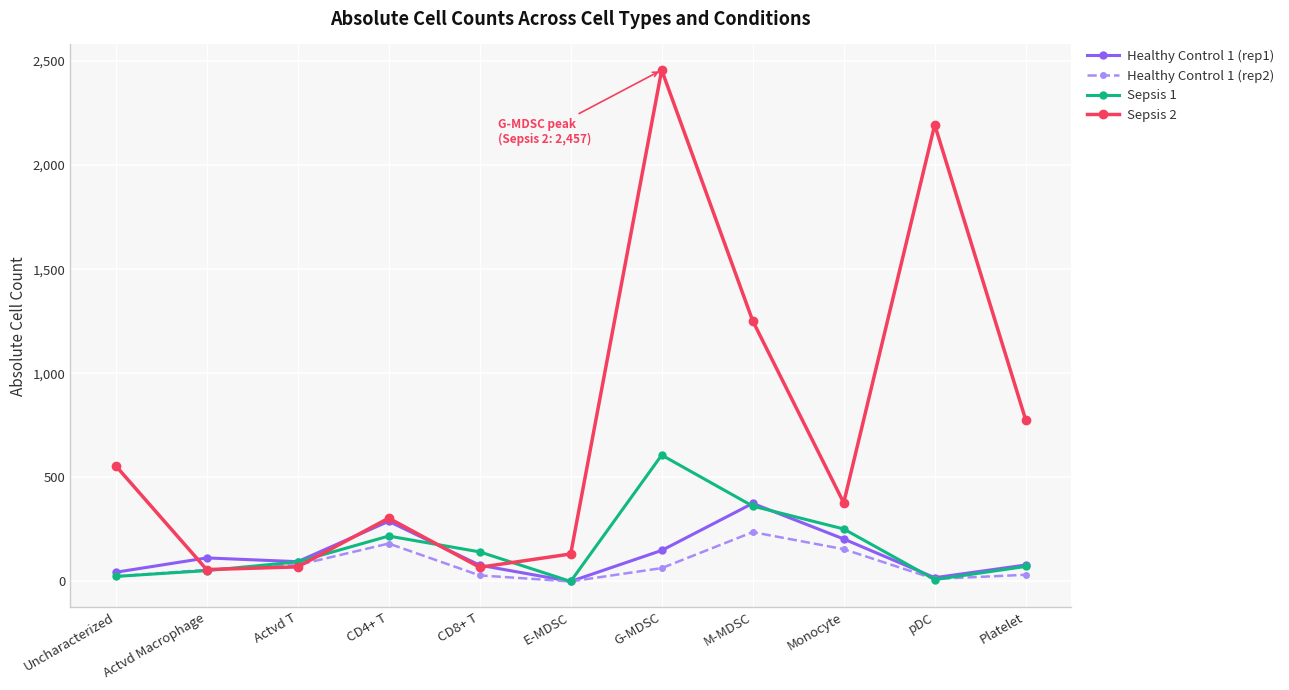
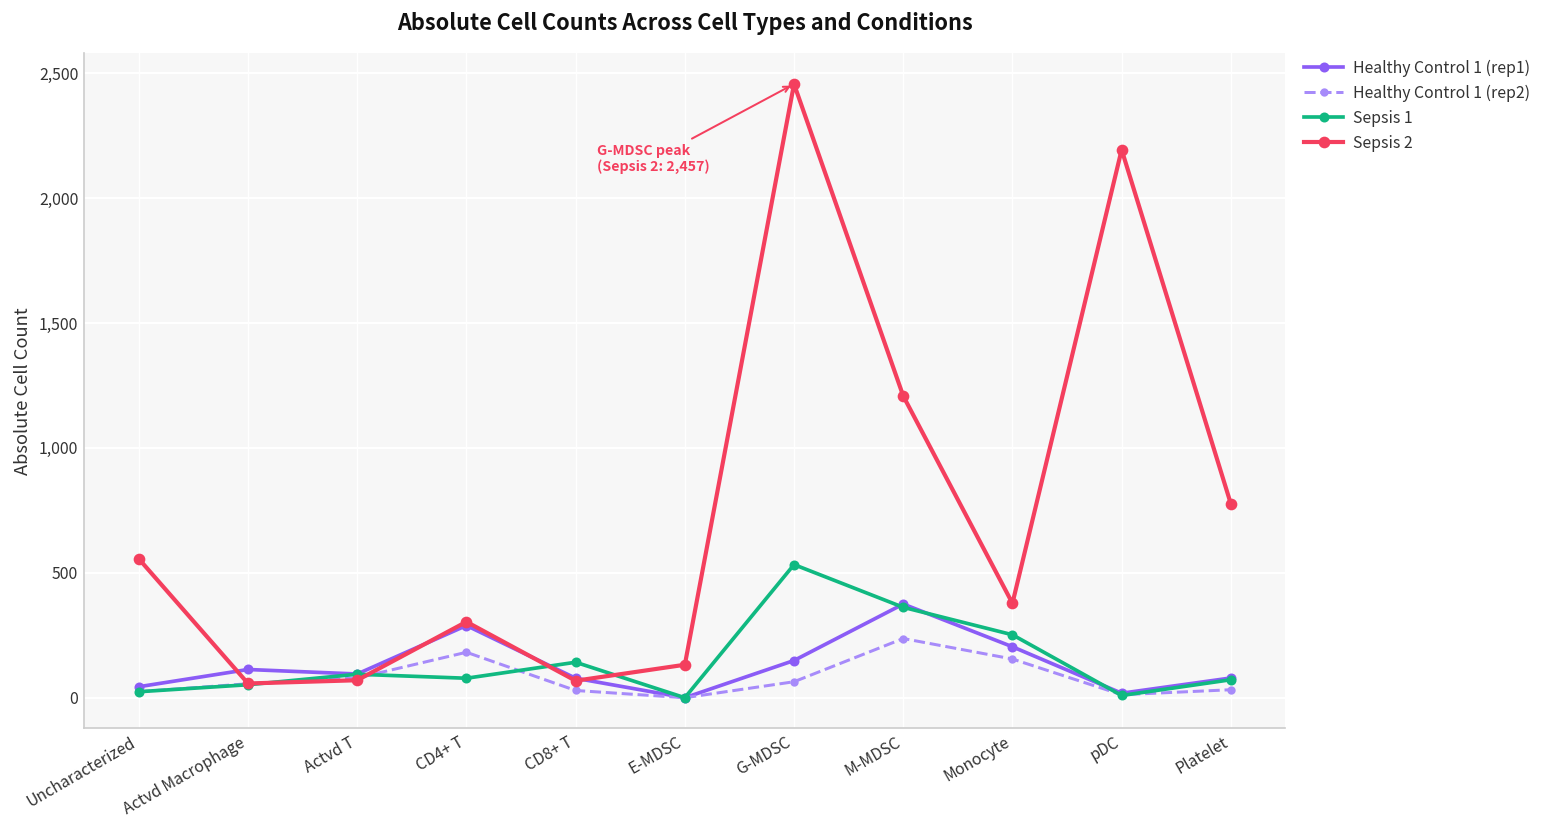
  {
    "Sepsis 1": {
-     "CD4+ T": "220",
+     "CD4+ T": "80",
      "CD8+ T": "140",
-     "G-MDSC": "610",
+     "G-MDSC": "530",
      "M-MDSC": "360",
      "Monocyte": "250"
    },
    "Sepsis 2": {
      "Uncharacterized": "560",
      "CD4+ T": "300",
      "E-MDSC": "130",
-     "M-MDSC": "1,250",
+     "M-MDSC": "1,210",
      "Monocyte": "380",
      "pDC": "2,190",
      "Platelet": "780"
    }
  }
